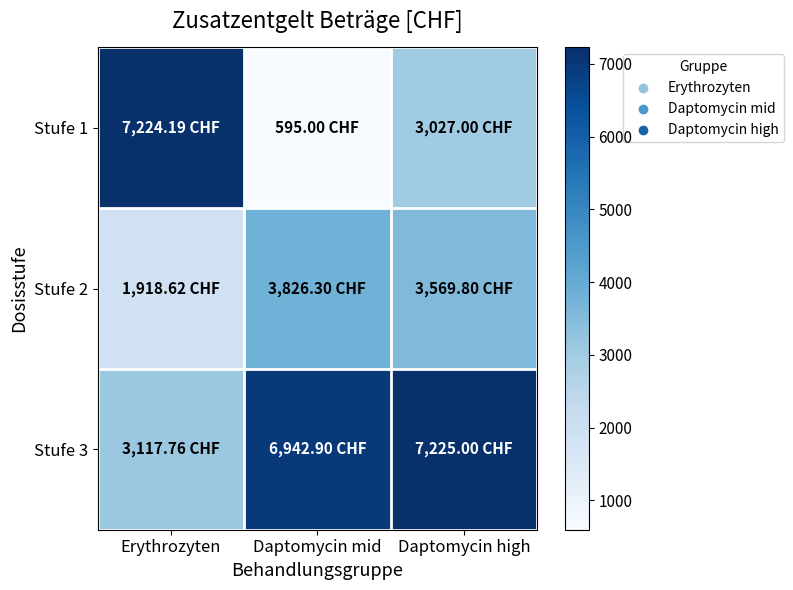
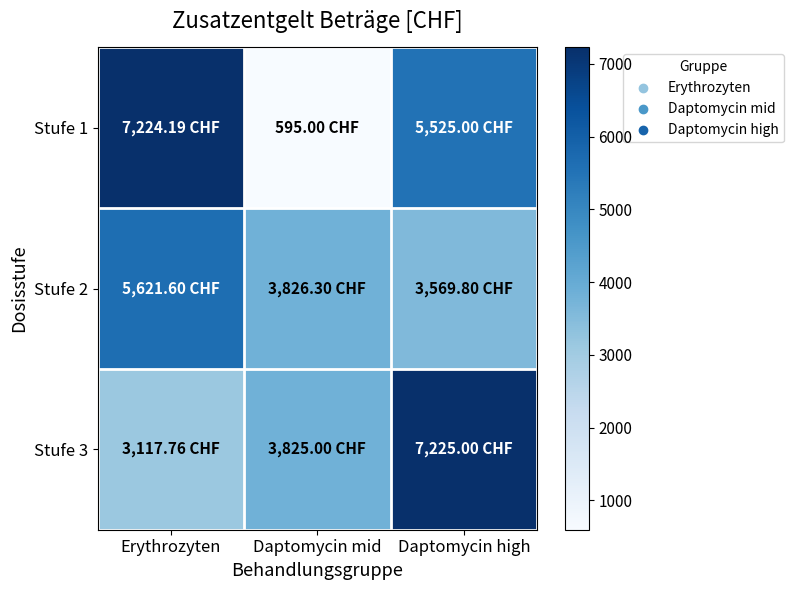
  {
    "Stufe 1": {
      "Erythrozyten": "7,224.19",
      "Daptomycin mid": "595.00",
-     "Daptomycin high": "3,027.00"
+     "Daptomycin high": "5,525.00"
    },
    "Stufe 2": {
-     "Erythrozyten": "1,918.62",
+     "Erythrozyten": "5,621.60",
      "Daptomycin mid": "3,826.30",
      "Daptomycin high": "3,569.80"
    },
    "Stufe 3": {
      "Erythrozyten": "3,117.76",
-     "Daptomycin mid": "6,942.90",
+     "Daptomycin mid": "3,825.00",
      "Daptomycin high": "7,225.00"
    }
  }
